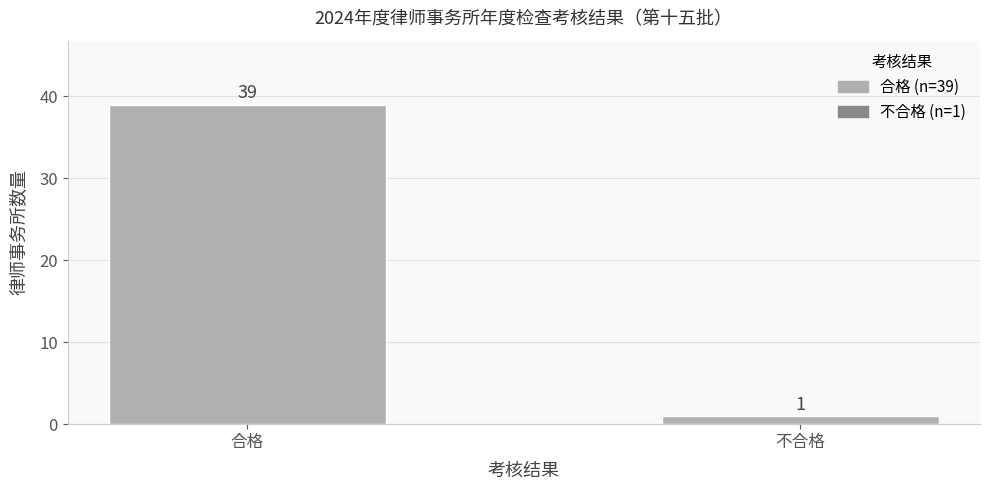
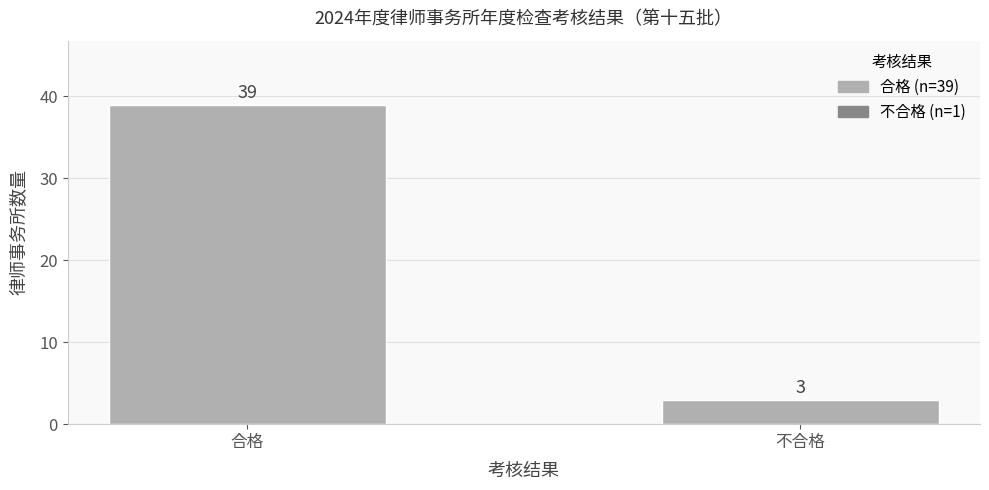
  {
    "合格": 39,
-   "不合格": 1
+   "不合格": 3
  }
